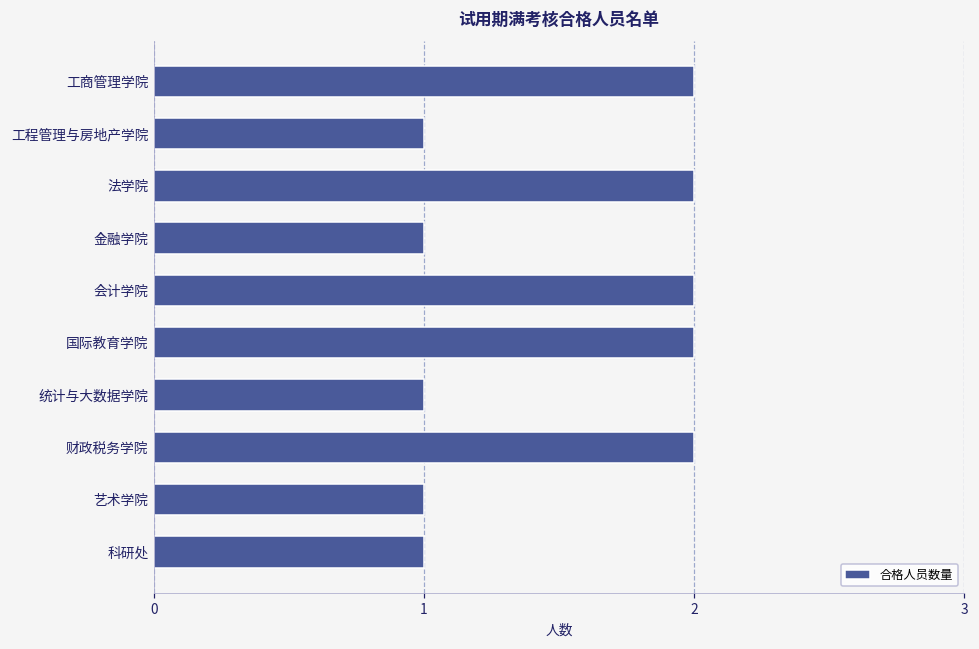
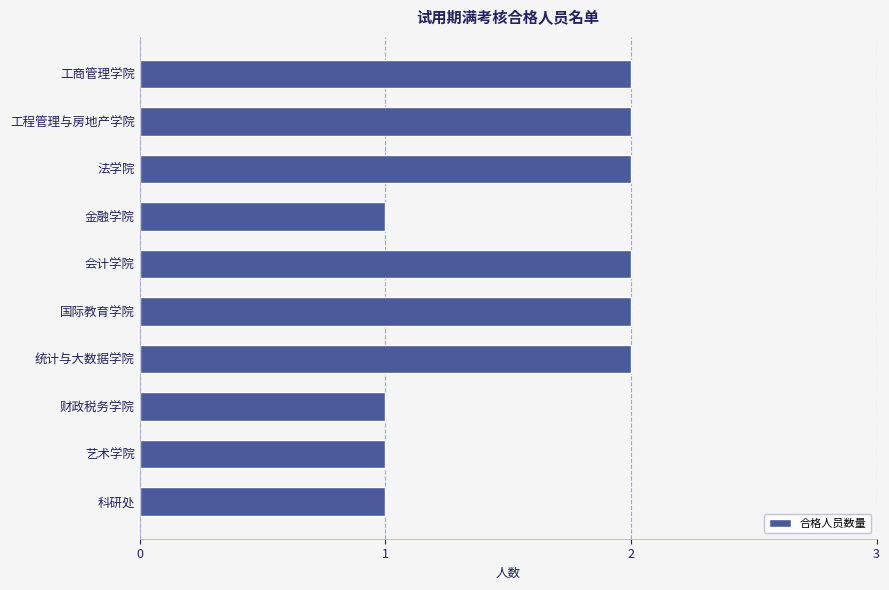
  {
    "工商管理学院": 2,
-   "工程管理与房地产学院": 1,
+   "工程管理与房地产学院": 2,
    "法学院": 2,
    "金融学院": 1,
    "会计学院": 2,
    "国际教育学院": 2,
-   "统计与大数据学院": 1,
-   "财政税务学院": 2,
+   "统计与大数据学院": 2,
+   "财政税务学院": 1,
    "艺术学院": 1,
    "科研处": 1
  }
